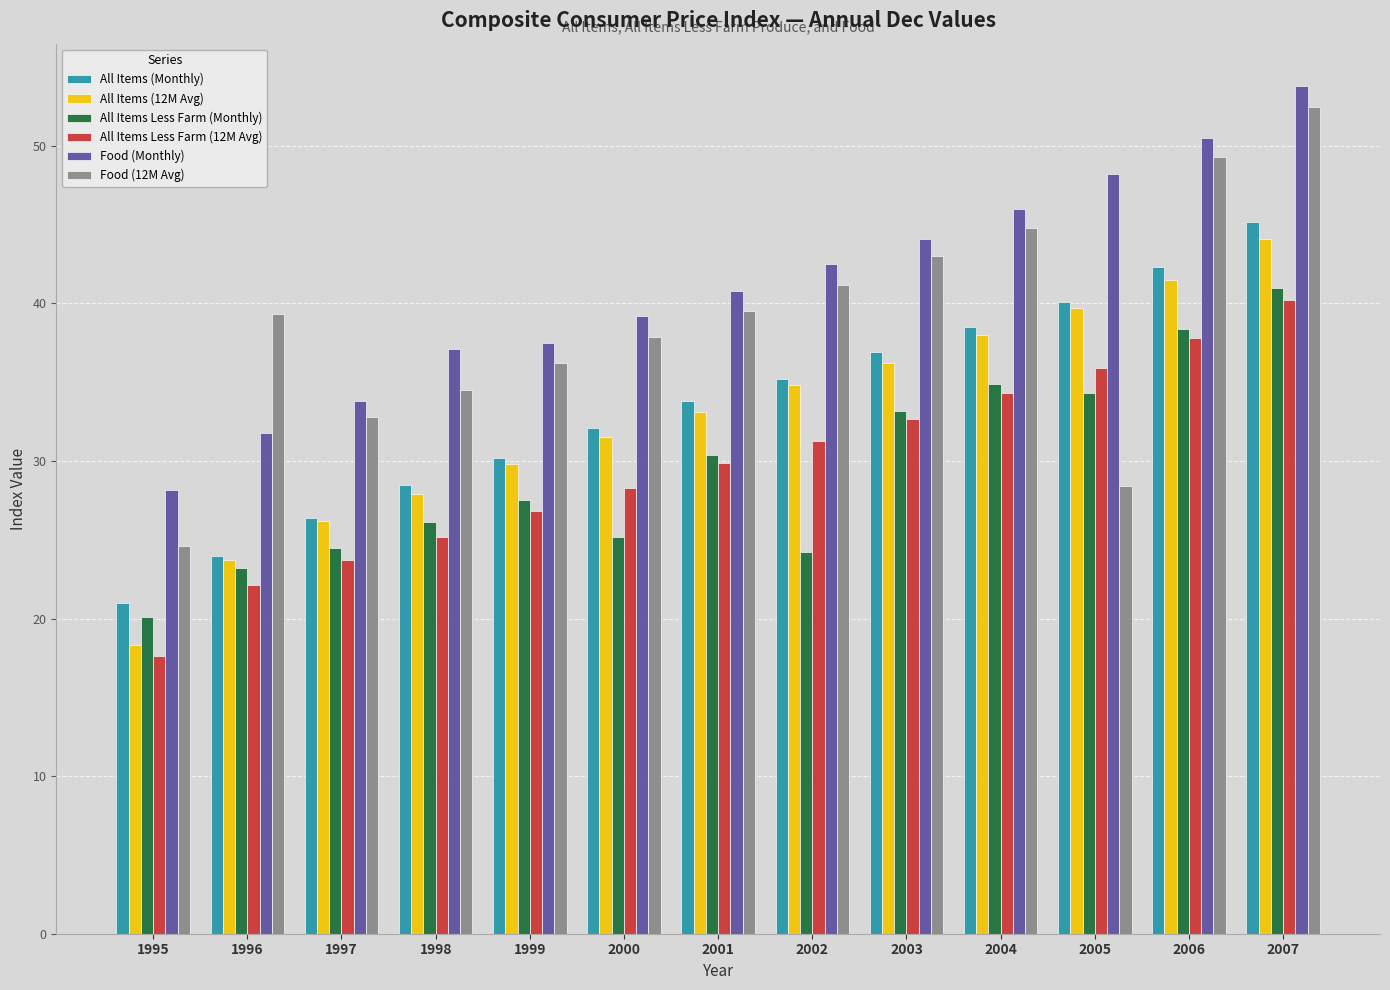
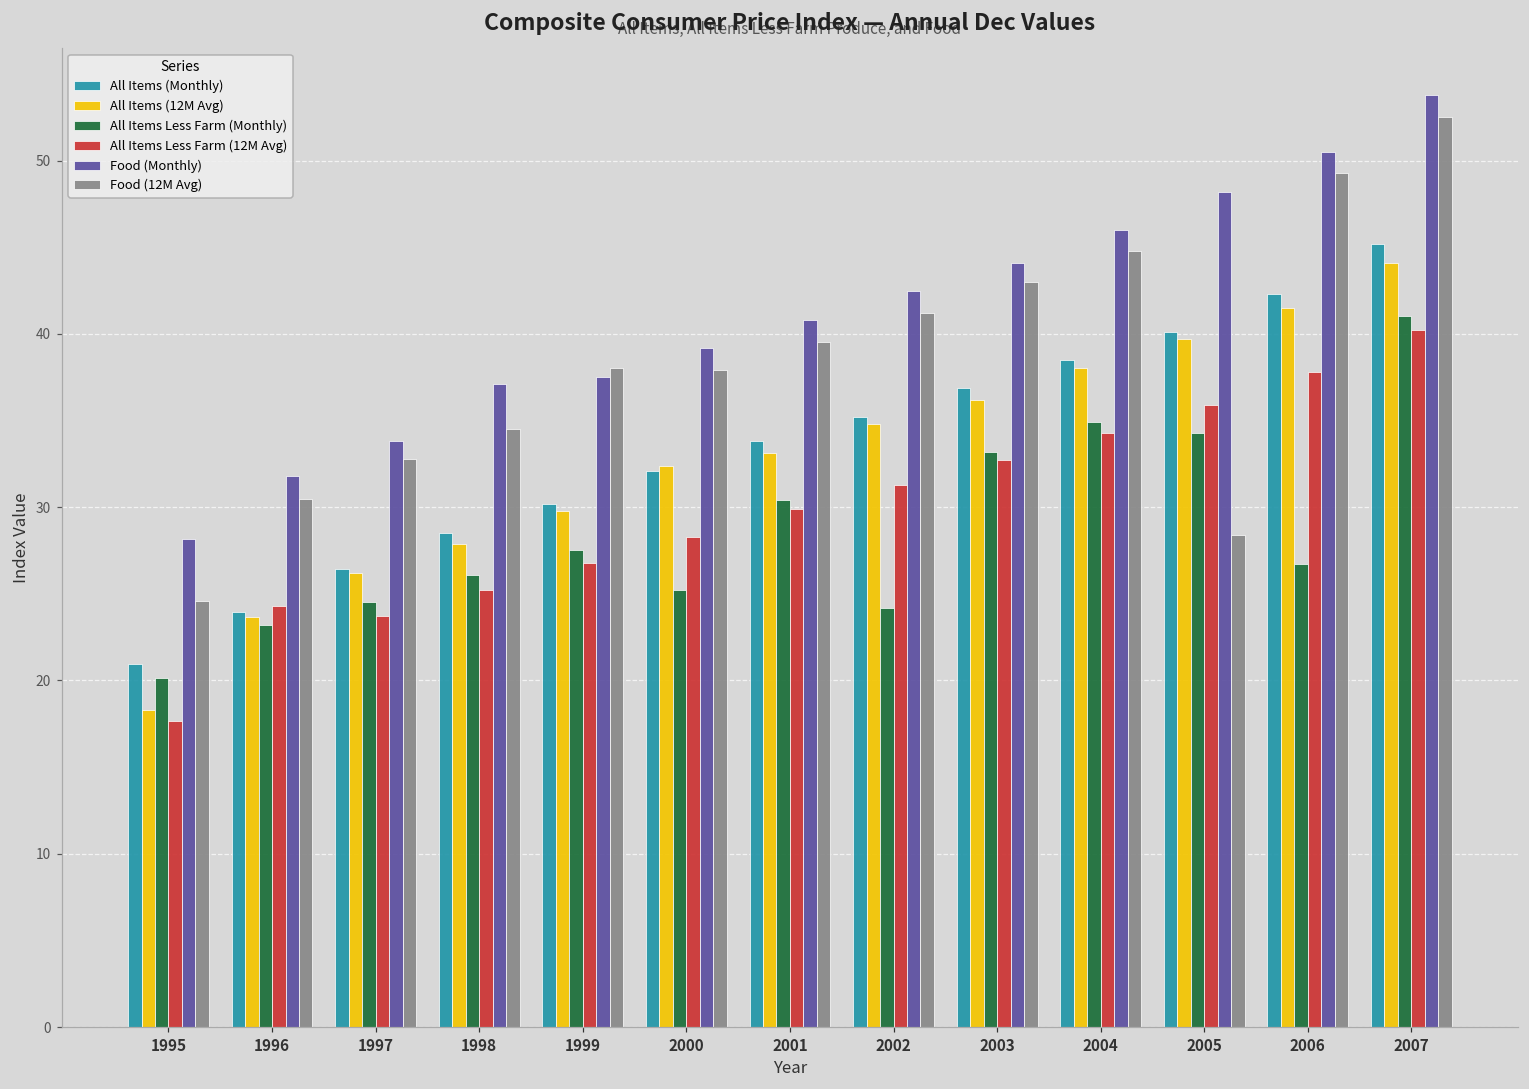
  {
    "All Items (Monthly)": {
      "1995": 21.0,
      "1996": 24.0,
      "1997": 26.4,
      "1998": 28.5,
      "1999": 30.2,
      "2000": 32.1,
      "2001": 33.8,
      "2002": 35.2,
      "2003": 36.9,
      "2004": 38.5,
      "2005": 40.1,
      "2006": 42.3,
      "2007": 45.2
    },
    "All Items (12M Avg)": {
      "1995": 18.3,
      "1996": 23.7,
      "1997": 26.2,
      "1998": 27.9,
      "1999": 29.8,
-     "2000": 31.5,
+     "2000": 32.4,
      "2001": 33.1,
      "2002": 34.8,
      "2003": 36.2,
      "2004": 38.0,
      "2005": 39.7,
      "2006": 41.5,
      "2007": 44.1
    },
    "All Items Less Farm (Monthly)": {
      "1995": 20.1,
      "1996": 23.2,
      "1997": 24.5,
      "1998": 26.1,
      "1999": 27.5,
      "2000": 25.2,
      "2001": 30.4,
      "2002": 24.2,
      "2003": 33.2,
      "2004": 34.9,
      "2005": 34.3,
-     "2006": 38.4,
+     "2006": 26.7,
      "2007": 41.0
    },
    "All Items Less Farm (12M Avg)": {
      "1995": 17.6,
-     "1996": 22.2,
+     "1996": 24.3,
      "1997": 23.7,
      "1998": 25.2,
      "1999": 26.8,
      "2000": 28.3,
      "2001": 29.9,
      "2002": 31.3,
      "2003": 32.7,
      "2004": 34.3,
      "2005": 35.9,
      "2006": 37.8,
      "2007": 40.2
    },
    "Food (Monthly)": {
      "1995": 28.2,
      "1996": 31.8,
      "1997": 33.8,
      "1998": 37.1,
      "1999": 37.5,
      "2000": 39.2,
      "2001": 40.8,
      "2002": 42.5,
      "2003": 44.1,
      "2004": 46.0,
      "2005": 48.2,
      "2006": 50.5,
      "2007": 53.8
    },
    "Food (12M Avg)": {
      "1995": 24.6,
-     "1996": 39.4,
+     "1996": 30.5,
      "1997": 32.8,
      "1998": 34.5,
-     "1999": 36.2,
+     "1999": 38.0,
      "2000": 37.9,
      "2001": 39.5,
      "2002": 41.2,
      "2003": 43.0,
      "2004": 44.8,
      "2005": 28.4,
      "2006": 49.3,
      "2007": 52.5
    }
  }
